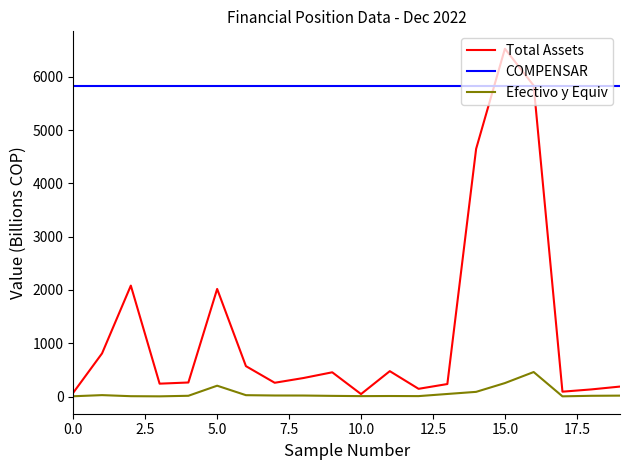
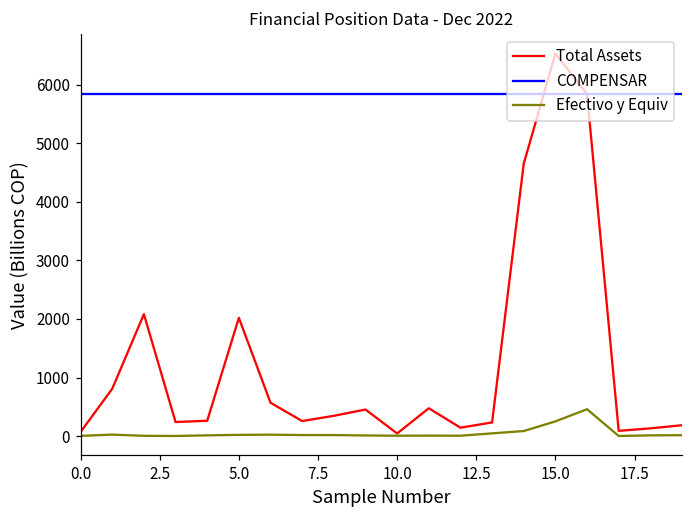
  {
    "Total Assets": {
      "0.0": 100,
      "5.0": 2000
    },
    "COMPENSAR": {
      "0.0": 5800,
      "5.0": 5800,
      "10.0": 5800
    },
    "Efectivo y Equiv": {
      "0.0": 0,
-     "5.0": 200,
+     "5.0": 0,
      "15.0": 300
    }
  }
